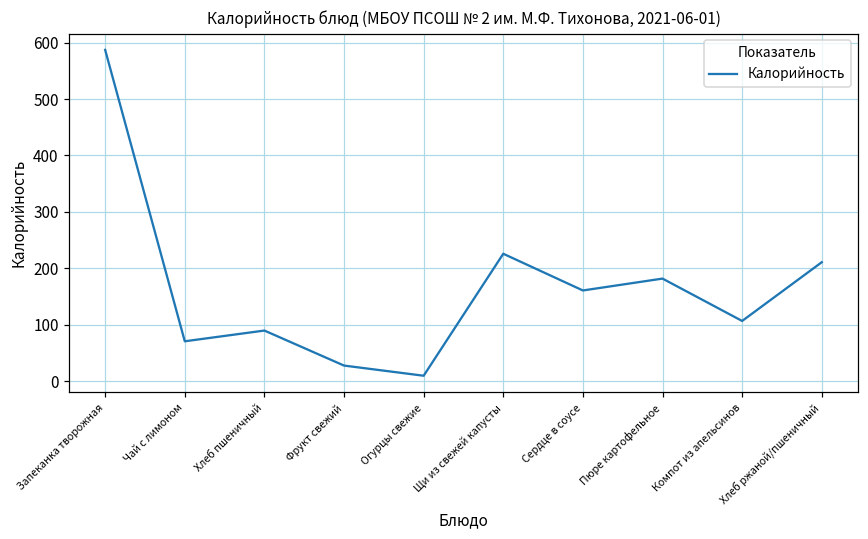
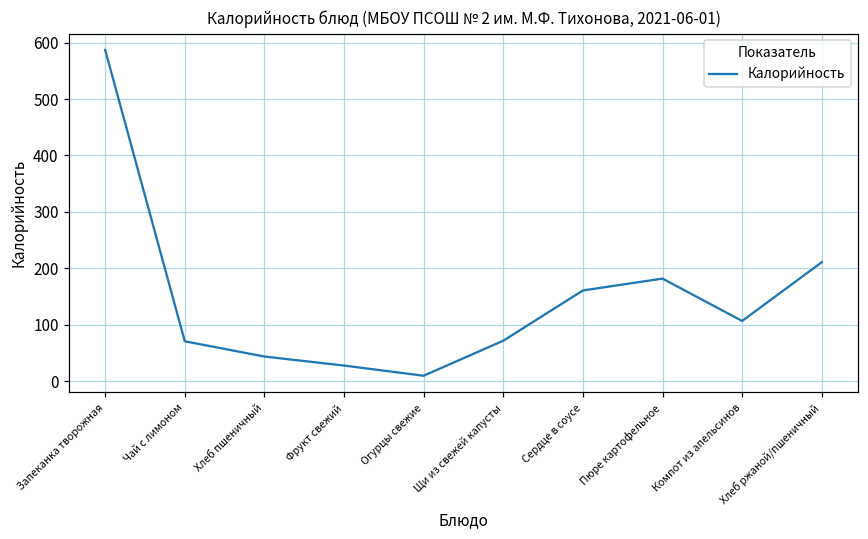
  {
    "Запеканка творожная": 590,
    "Чай с лимоном": 70,
-   "Хлеб пшеничный": 90,
+   "Хлеб пшеничный": 40,
    "Фрукт свежий": 30,
    "Огурцы свежие": 10,
-   "Щи из свежей капусты": 230,
+   "Щи из свежей капусты": 70,
    "Сердце в соусе": 160,
    "Пюре картофельное": 180,
    "Компот из апельсинов": 110,
    "Хлеб ржаной/пшеничный": 210
  }
